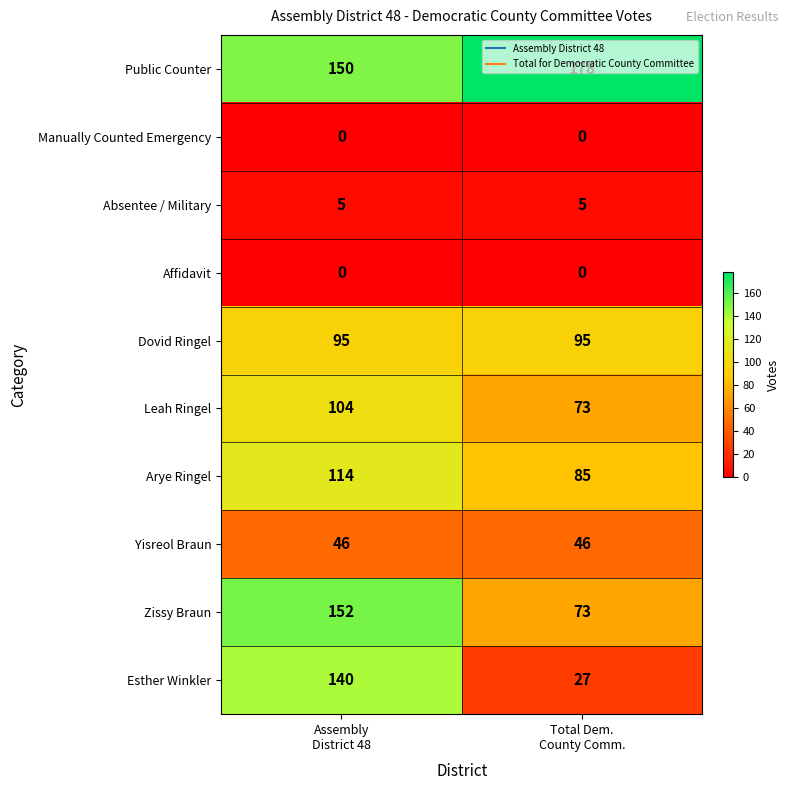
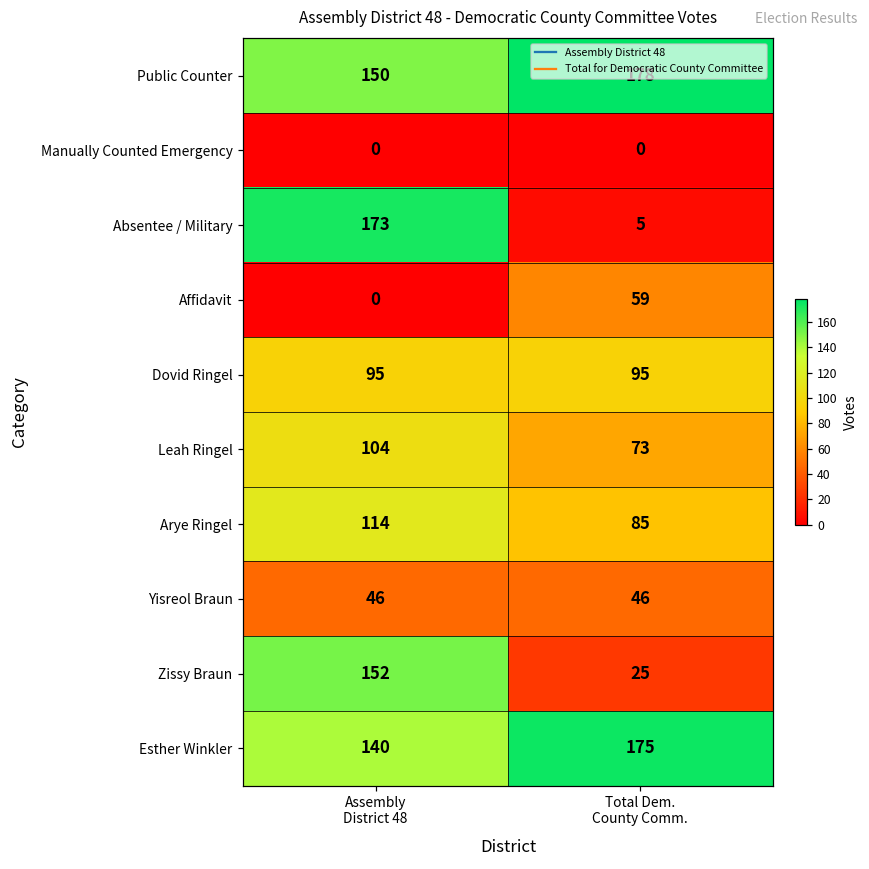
  {
    "Public Counter": {
      "Assembly District 48": 150
    },
    "Manually Counted Emergency": {
      "Assembly District 48": 0,
      "Total Dem. County Comm.": 0
    },
    "Absentee / Military": {
-     "Assembly District 48": 5,
+     "Assembly District 48": 173,
      "Total Dem. County Comm.": 5
    },
    "Affidavit": {
      "Assembly District 48": 0,
-     "Total Dem. County Comm.": 0
+     "Total Dem. County Comm.": 59
    },
    "Dovid Ringel": {
      "Assembly District 48": 95,
      "Total Dem. County Comm.": 95
    },
    "Leah Ringel": {
      "Assembly District 48": 104,
      "Total Dem. County Comm.": 73
    },
    "Arye Ringel": {
      "Assembly District 48": 114,
      "Total Dem. County Comm.": 85
    },
    "Yisreol Braun": {
      "Assembly District 48": 46,
      "Total Dem. County Comm.": 46
    },
    "Zissy Braun": {
      "Assembly District 48": 152,
-     "Total Dem. County Comm.": 73
+     "Total Dem. County Comm.": 25
    },
    "Esther Winkler": {
      "Assembly District 48": 140,
-     "Total Dem. County Comm.": 27
+     "Total Dem. County Comm.": 175
    }
  }
